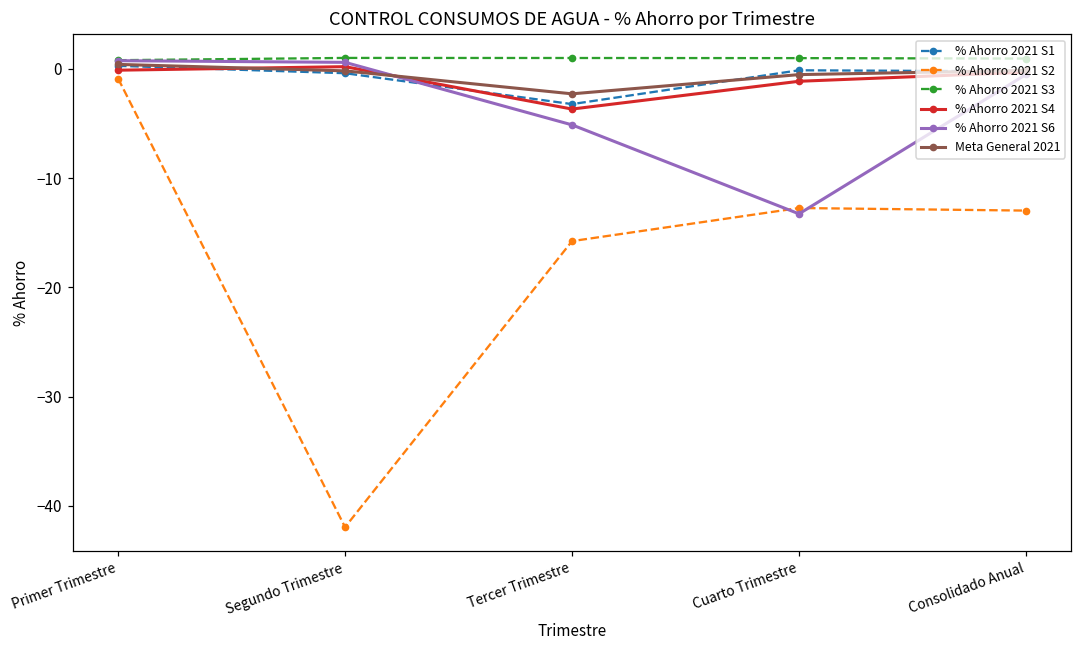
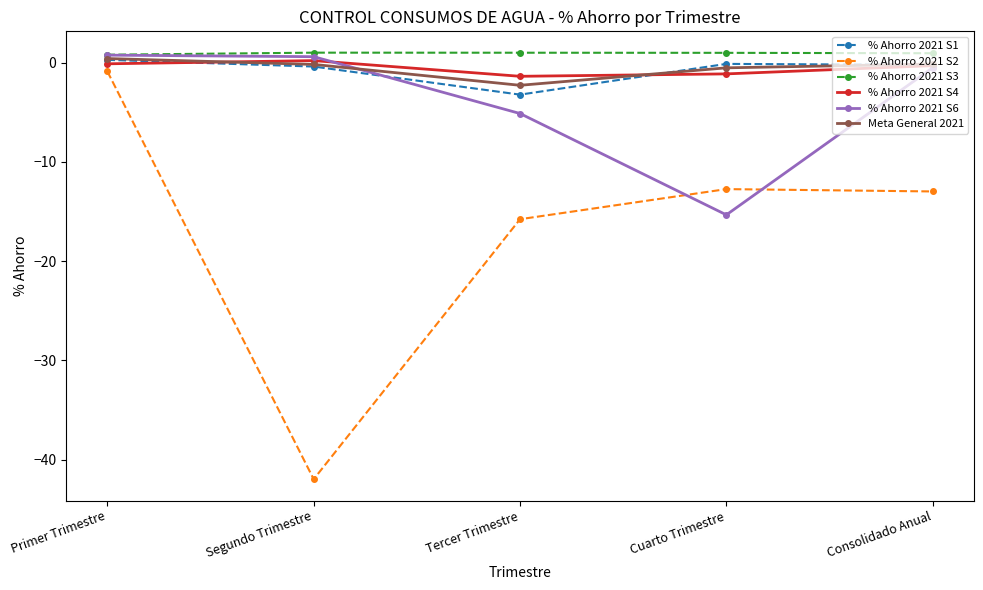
  {
    "% Ahorro 2021 S1": {
      "Tercer Trimestre": -3,
      "Cuarto Trimestre": 0
    },
    "% Ahorro 2021 S2": {
      "Primer Trimestre": -1,
      "Segundo Trimestre": -42,
      "Tercer Trimestre": -16,
      "Cuarto Trimestre": -13,
      "Consolidado Anual": -13
    },
    "% Ahorro 2021 S3": {
      "Segundo Trimestre": 1,
      "Tercer Trimestre": 1,
      "Cuarto Trimestre": 1
    },
    "% Ahorro 2021 S4": {
      "Primer Trimestre": 0,
      "Segundo Trimestre": 0,
-     "Tercer Trimestre": -4,
+     "Tercer Trimestre": -1,
      "Cuarto Trimestre": -1
    },
    "% Ahorro 2021 S6": {
      "Segundo Trimestre": 1,
      "Tercer Trimestre": -5,
-     "Cuarto Trimestre": -13
+     "Cuarto Trimestre": -15
    },
    "Meta General 2021": {
      "Tercer Trimestre": -2,
      "Cuarto Trimestre": -1
    }
  }
